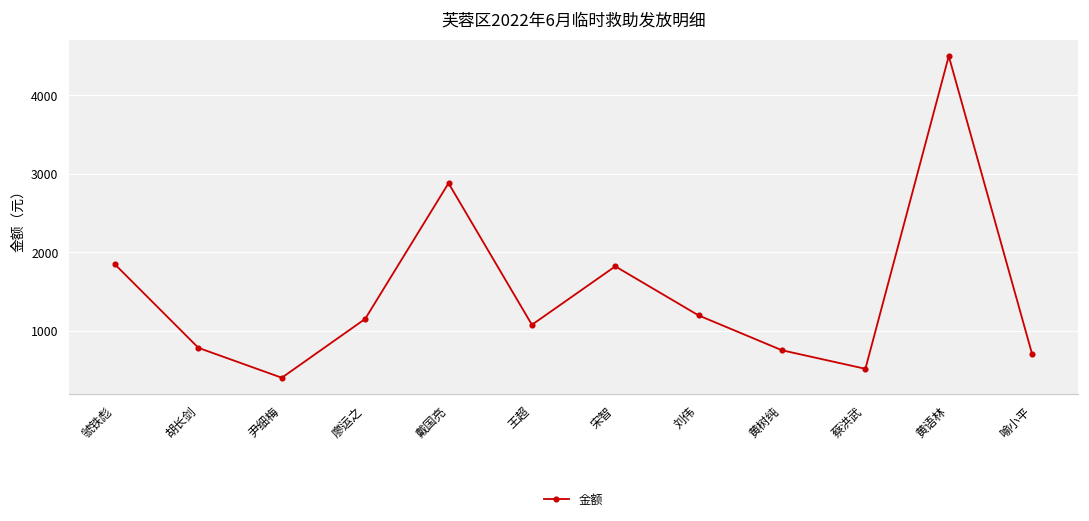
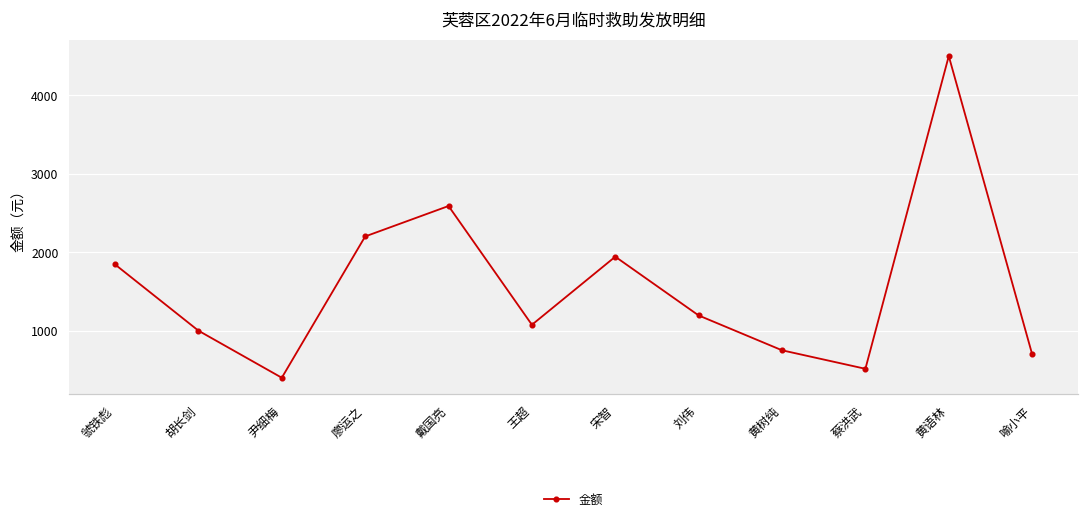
  {
    "虢铁彪": 1800,
-   "胡长剑": 800,
+   "胡长剑": 1000,
    "尹细梅": 400,
-   "廖运之": 1200,
-   "戴国亮": 2900,
+   "廖运之": 2200,
+   "戴国亮": 2600,
    "王超": 1100,
-   "宋智": 1800,
+   "宋智": 1900,
    "刘伟": 1200,
    "黄树纯": 800,
    "蔡洪武": 500,
    "黄语林": 4500,
    "喻小平": 700
  }
